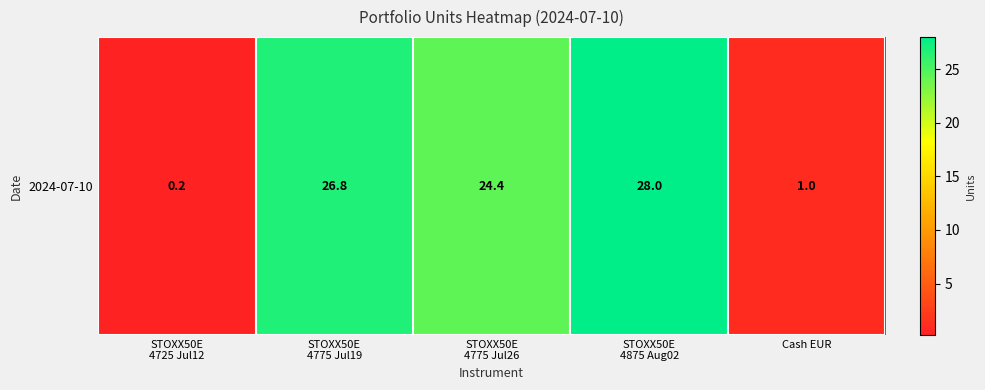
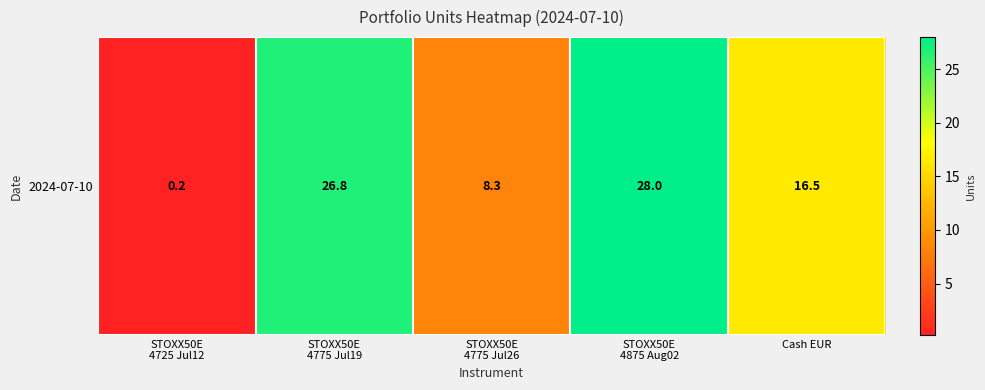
  {
    "2024-07-10": {
      "STOXX50E 4725 Jul12": 0.2,
      "STOXX50E 4775 Jul19": 26.8,
-     "STOXX50E 4775 Jul26": 24.4,
+     "STOXX50E 4775 Jul26": 8.3,
      "STOXX50E 4875 Aug02": 28.0,
-     "Cash EUR": 1.0
+     "Cash EUR": 16.5
    }
  }
